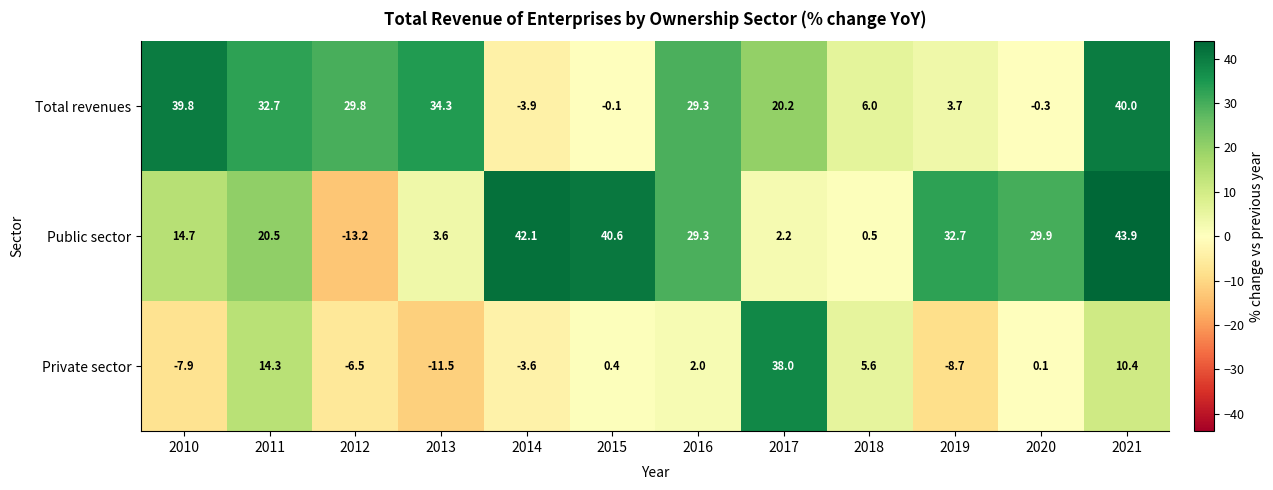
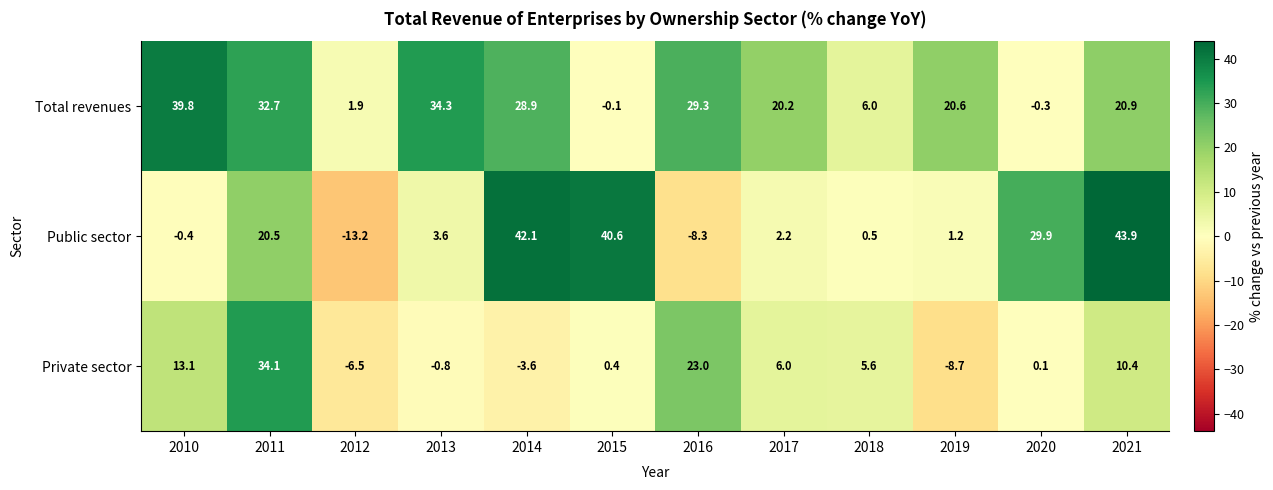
  {
    "Total revenues": {
      "2010": 39.8,
      "2011": 32.7,
-     "2012": 29.8,
+     "2012": 1.9,
      "2013": 34.3,
-     "2014": -3.9,
+     "2014": 28.9,
      "2015": -0.1,
      "2016": 29.3,
      "2017": 20.2,
      "2018": 6.0,
-     "2019": 3.7,
+     "2019": 20.6,
      "2020": -0.3,
-     "2021": 40.0
+     "2021": 20.9
    },
    "Public sector": {
-     "2010": 14.7,
+     "2010": -0.4,
      "2011": 20.5,
      "2012": -13.2,
      "2013": 3.6,
      "2014": 42.1,
      "2015": 40.6,
-     "2016": 29.3,
+     "2016": -8.3,
      "2017": 2.2,
      "2018": 0.5,
-     "2019": 32.7,
+     "2019": 1.2,
      "2020": 29.9,
      "2021": 43.9
    },
    "Private sector": {
-     "2010": -7.9,
-     "2011": 14.3,
+     "2010": 13.1,
+     "2011": 34.1,
      "2012": -6.5,
-     "2013": -11.5,
+     "2013": -0.8,
      "2014": -3.6,
      "2015": 0.4,
-     "2016": 2.0,
-     "2017": 38.0,
+     "2016": 23.0,
+     "2017": 6.0,
      "2018": 5.6,
      "2019": -8.7,
      "2020": 0.1,
      "2021": 10.4
    }
  }
